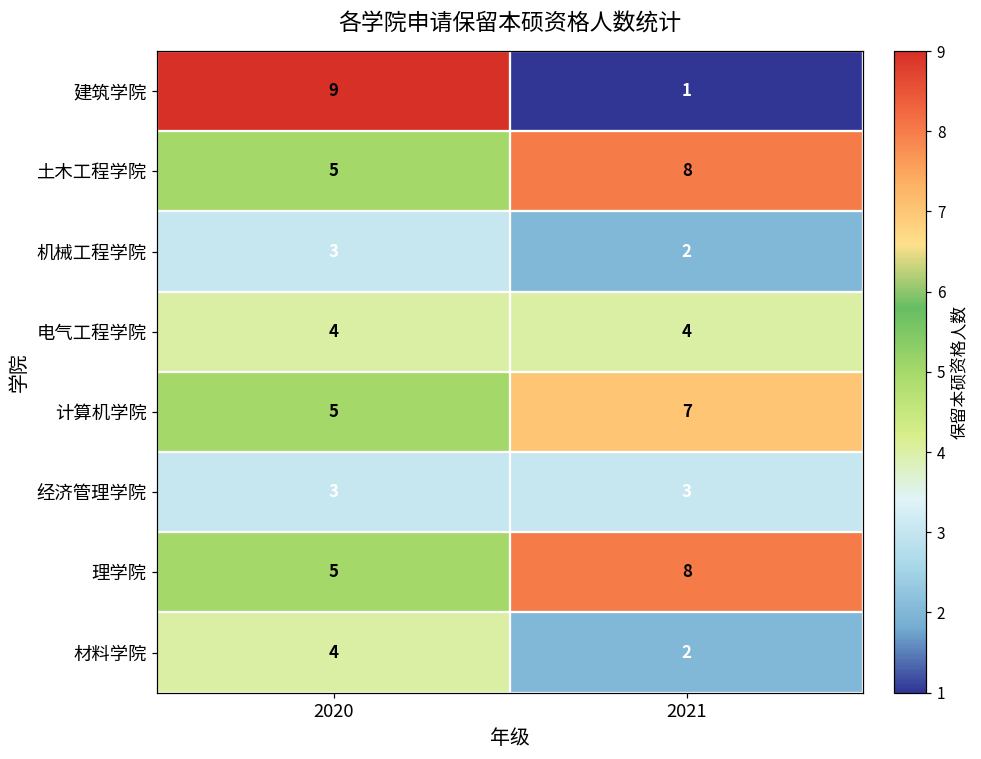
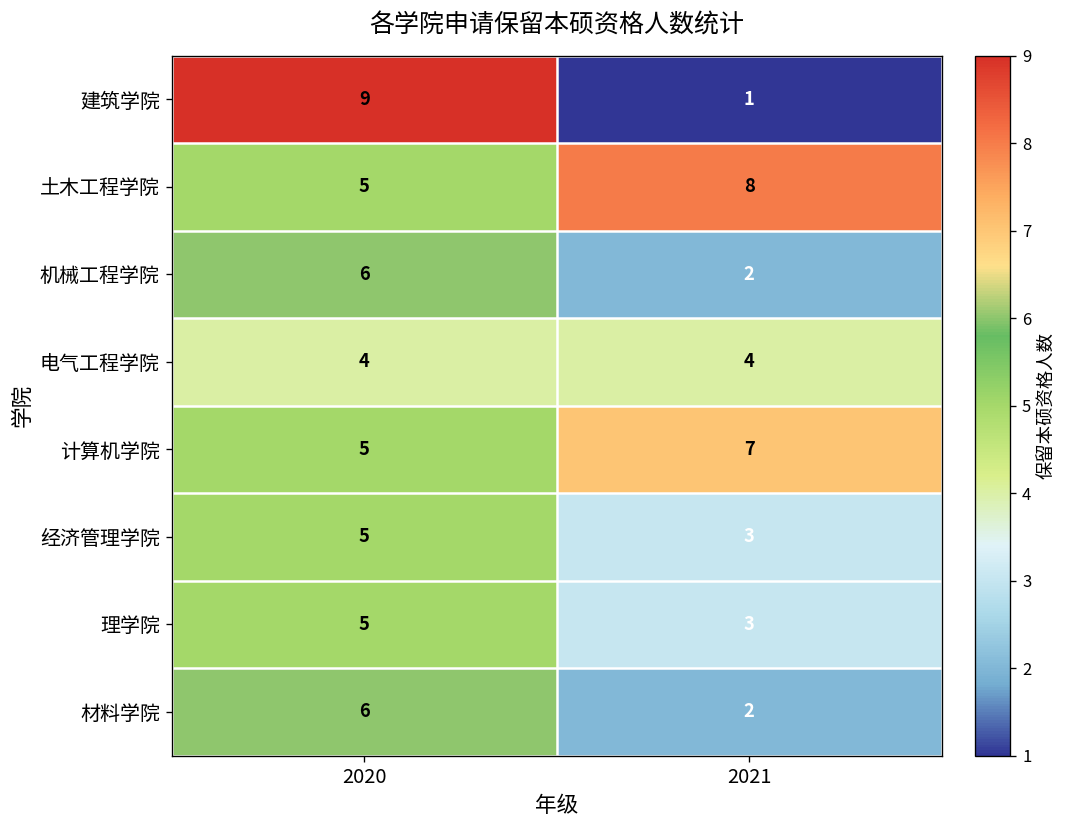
  {
    "建筑学院": {
      "2020": 9,
      "2021": 1
    },
    "土木工程学院": {
      "2020": 5,
      "2021": 8
    },
    "机械工程学院": {
-     "2020": 3,
+     "2020": 6,
      "2021": 2
    },
    "电气工程学院": {
      "2020": 4,
      "2021": 4
    },
    "计算机学院": {
      "2020": 5,
      "2021": 7
    },
    "经济管理学院": {
-     "2020": 3,
+     "2020": 5,
      "2021": 3
    },
    "理学院": {
      "2020": 5,
-     "2021": 8
+     "2021": 3
    },
    "材料学院": {
-     "2020": 4,
+     "2020": 6,
      "2021": 2
    }
  }
